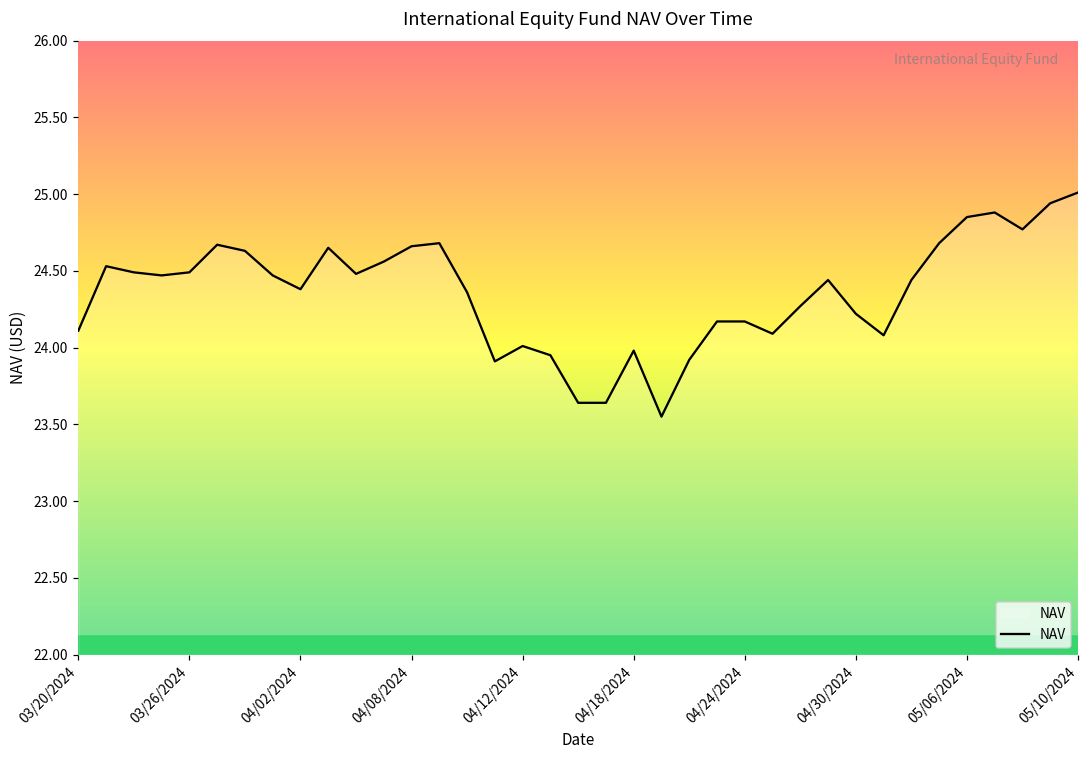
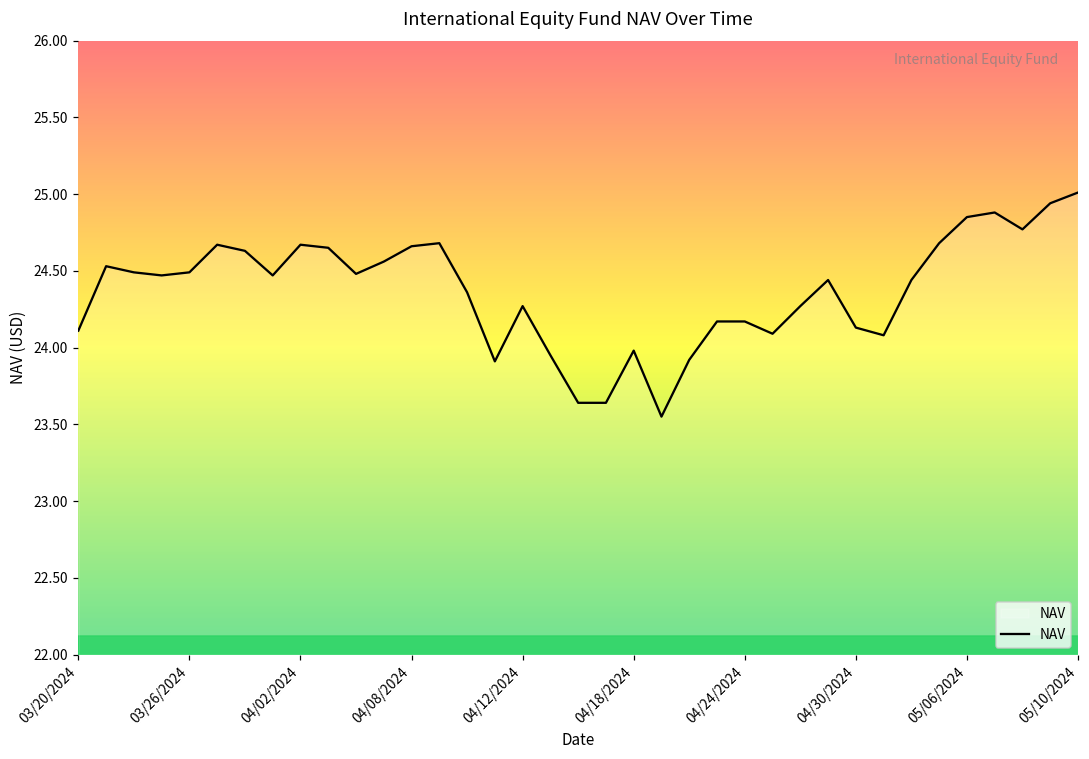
  {
    "03/20/2024": 24.11,
    "03/26/2024": 24.49,
-   "04/02/2024": 24.38,
+   "04/02/2024": 24.67,
    "04/08/2024": 24.66,
-   "04/12/2024": 24.01,
+   "04/12/2024": 24.27,
    "04/18/2024": 23.98,
    "04/24/2024": 24.17,
-   "04/30/2024": 24.22,
+   "04/30/2024": 24.13,
    "05/06/2024": 24.85,
    "05/10/2024": 25.01
  }
